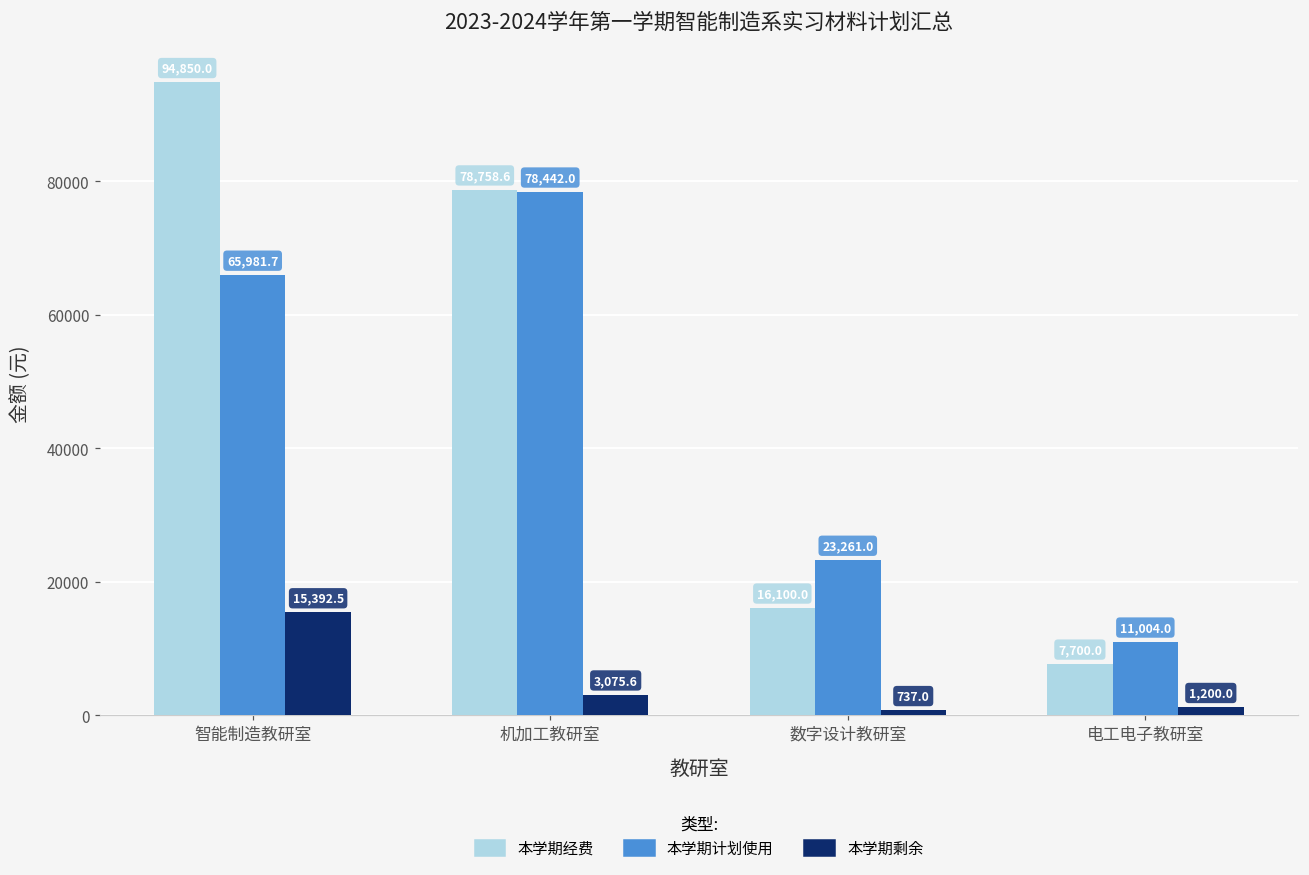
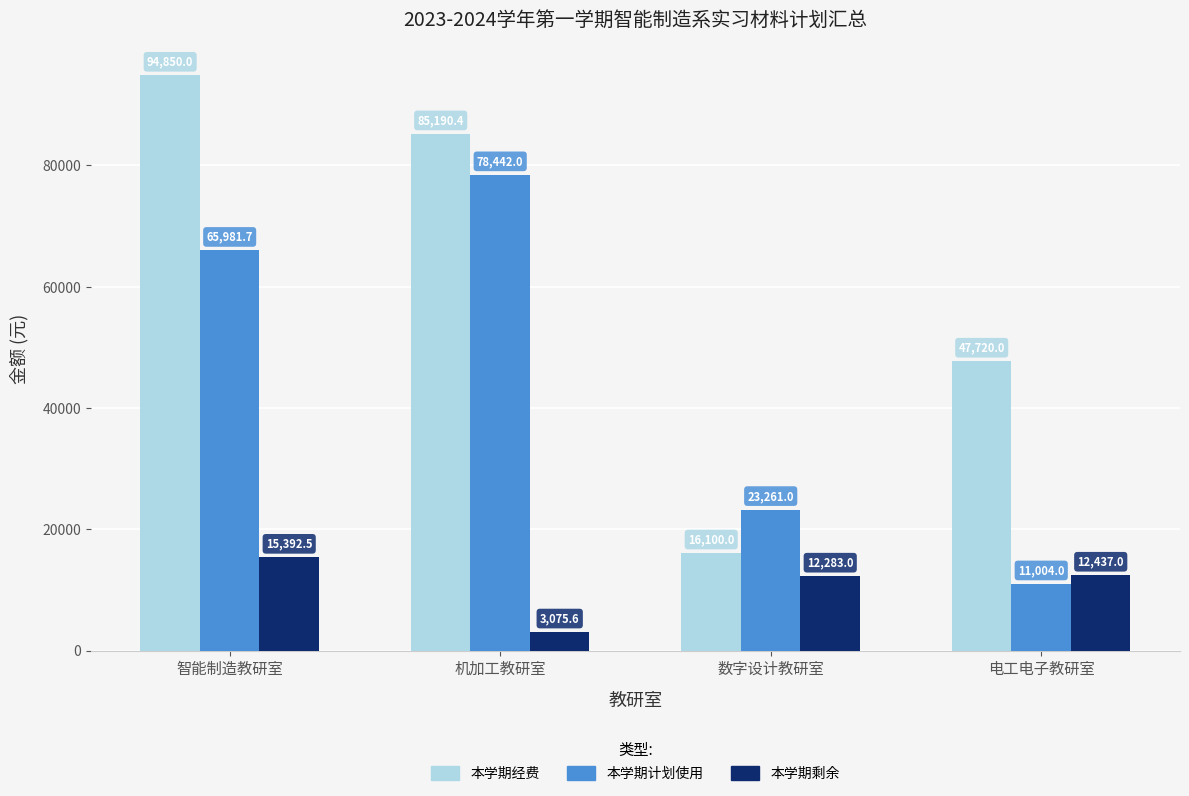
  {
    "本学期经费": {
-     "机加工教研室": "78,758.6",
-     "电工电子教研室": "7,700.0"
+     "机加工教研室": "85,190.4",
+     "电工电子教研室": "47,720.0"
    },
    "本学期剩余": {
-     "数字设计教研室": "737.0",
-     "电工电子教研室": "1,200.0"
+     "数字设计教研室": "12,283.0",
+     "电工电子教研室": "12,437.0"
    }
  }
